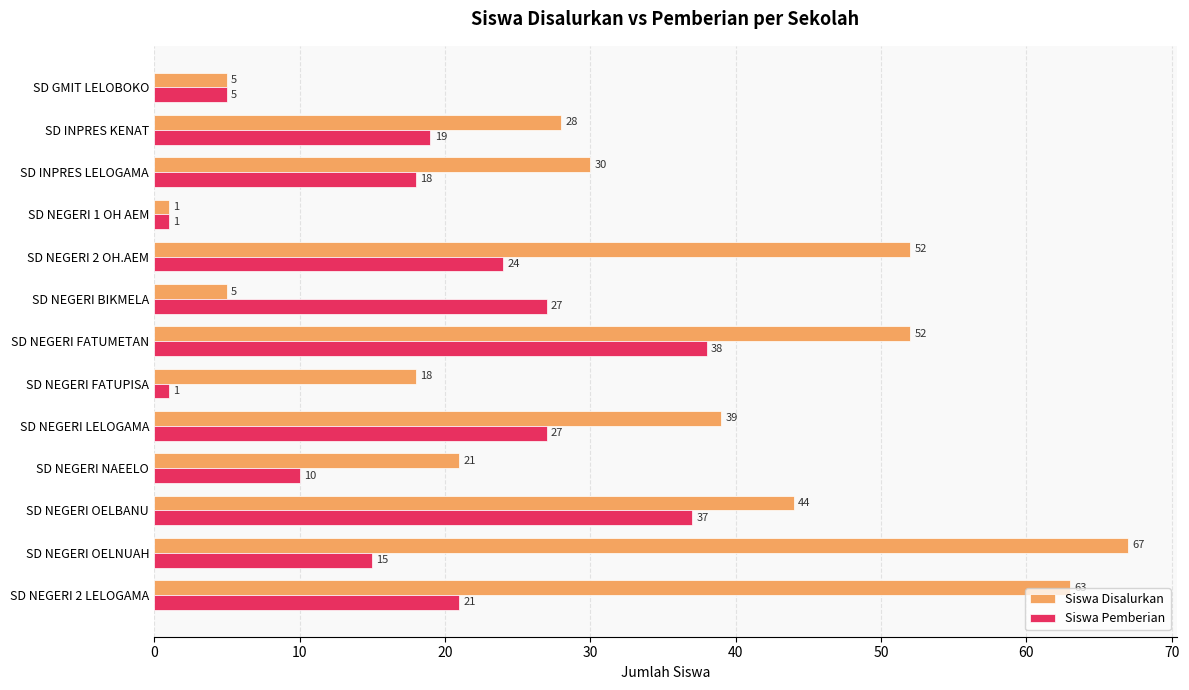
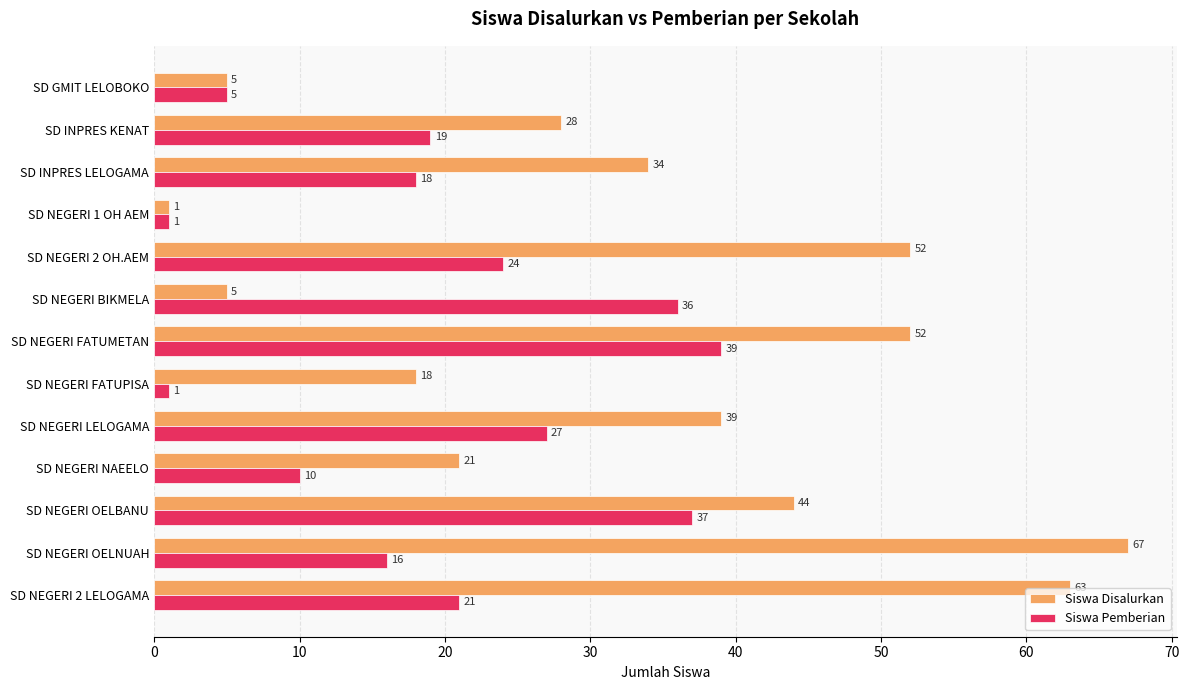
  {
    "Siswa Disalurkan": {
      "SD GMIT LELOBOKO": 5,
      "SD INPRES KENAT": 28,
-     "SD INPRES LELOGAMA": 30,
+     "SD INPRES LELOGAMA": 34,
      "SD NEGERI 1 OH AEM": 1,
      "SD NEGERI 2 OH.AEM": 52,
      "SD NEGERI BIKMELA": 5,
      "SD NEGERI FATUMETAN": 52,
      "SD NEGERI FATUPISA": 18,
      "SD NEGERI LELOGAMA": 39,
      "SD NEGERI NAEELO": 21,
      "SD NEGERI OELBANU": 44,
      "SD NEGERI OELNUAH": 67
    },
    "Siswa Pemberian": {
      "SD GMIT LELOBOKO": 5,
      "SD INPRES KENAT": 19,
      "SD INPRES LELOGAMA": 18,
      "SD NEGERI 1 OH AEM": 1,
      "SD NEGERI 2 OH.AEM": 24,
-     "SD NEGERI BIKMELA": 27,
-     "SD NEGERI FATUMETAN": 38,
+     "SD NEGERI BIKMELA": 36,
+     "SD NEGERI FATUMETAN": 39,
      "SD NEGERI FATUPISA": 1,
      "SD NEGERI LELOGAMA": 27,
      "SD NEGERI NAEELO": 10,
      "SD NEGERI OELBANU": 37,
-     "SD NEGERI OELNUAH": 15,
+     "SD NEGERI OELNUAH": 16,
      "SD NEGERI 2 LELOGAMA": 21
    }
  }
